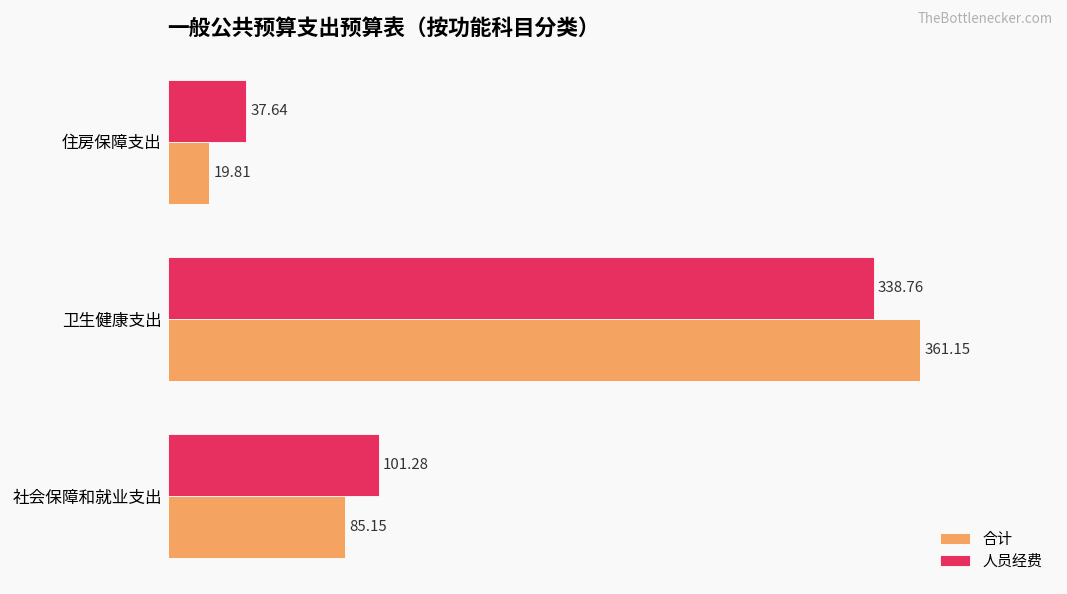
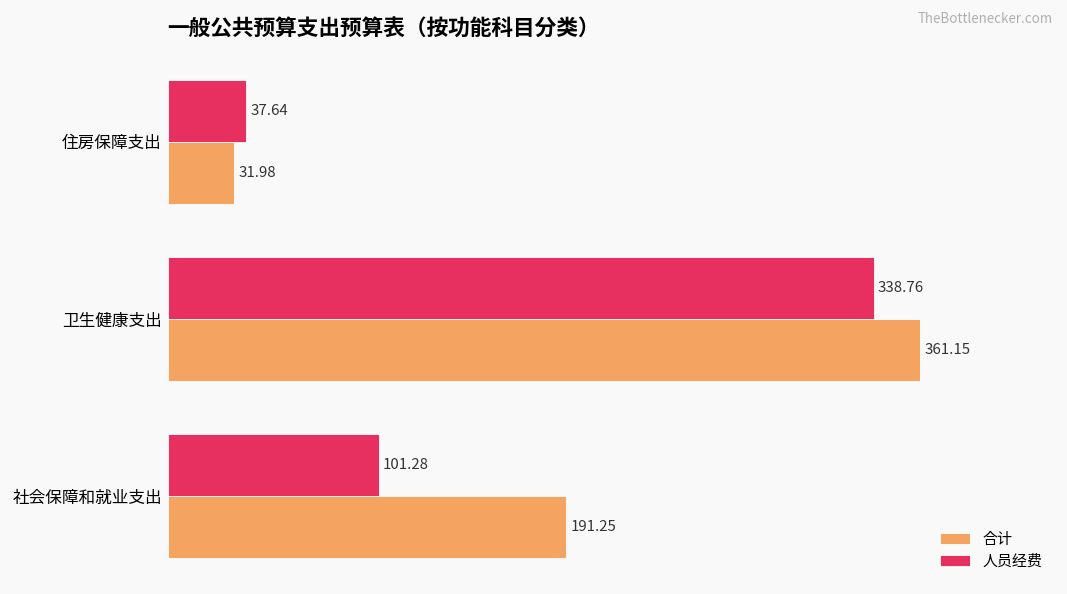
  {
    "合计": {
-     "住房保障支出": 19.81,
+     "住房保障支出": 31.98,
      "卫生健康支出": 361.15,
-     "社会保障和就业支出": 85.15
+     "社会保障和就业支出": 191.25
    },
    "人员经费": {
      "住房保障支出": 37.64,
      "卫生健康支出": 338.76,
      "社会保障和就业支出": 101.28
    }
  }
